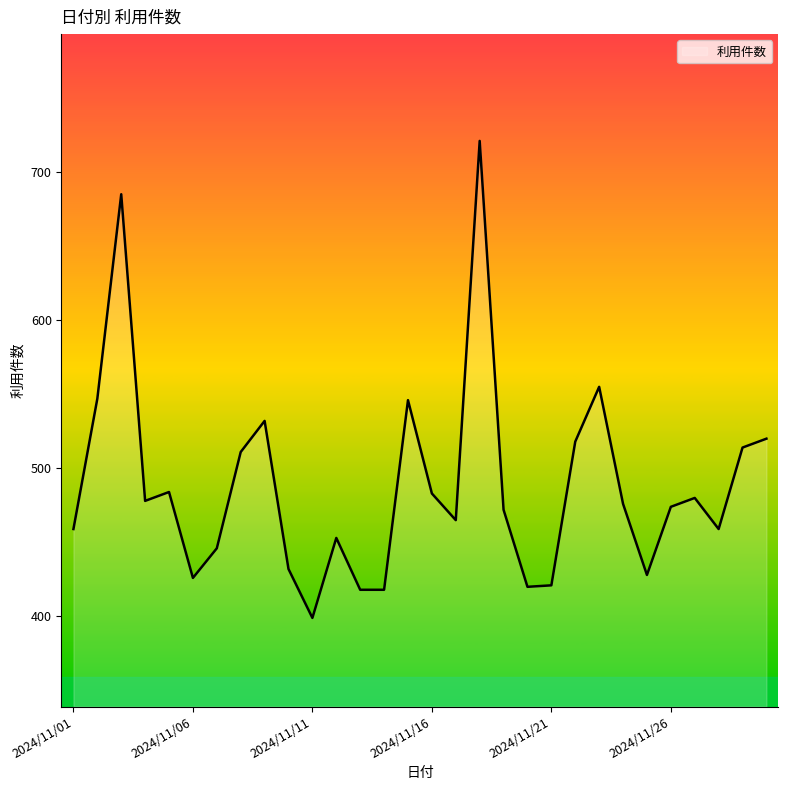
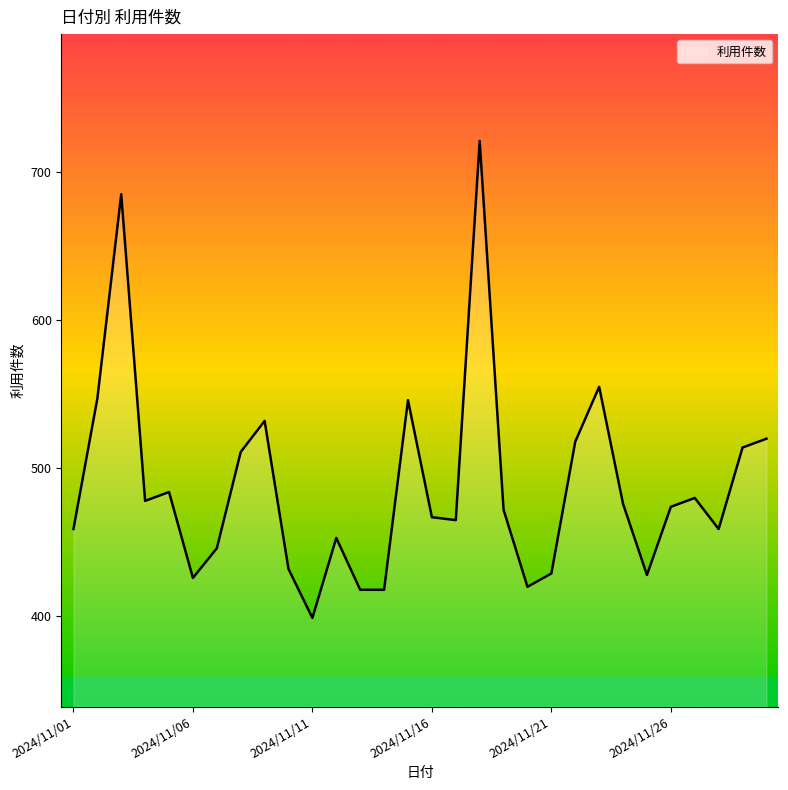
  {
    "2024/11/01": 459,
    "2024/11/06": 426,
    "2024/11/11": 399,
-   "2024/11/16": 483,
-   "2024/11/21": 421,
+   "2024/11/16": 467,
+   "2024/11/21": 429,
    "2024/11/26": 474
  }
